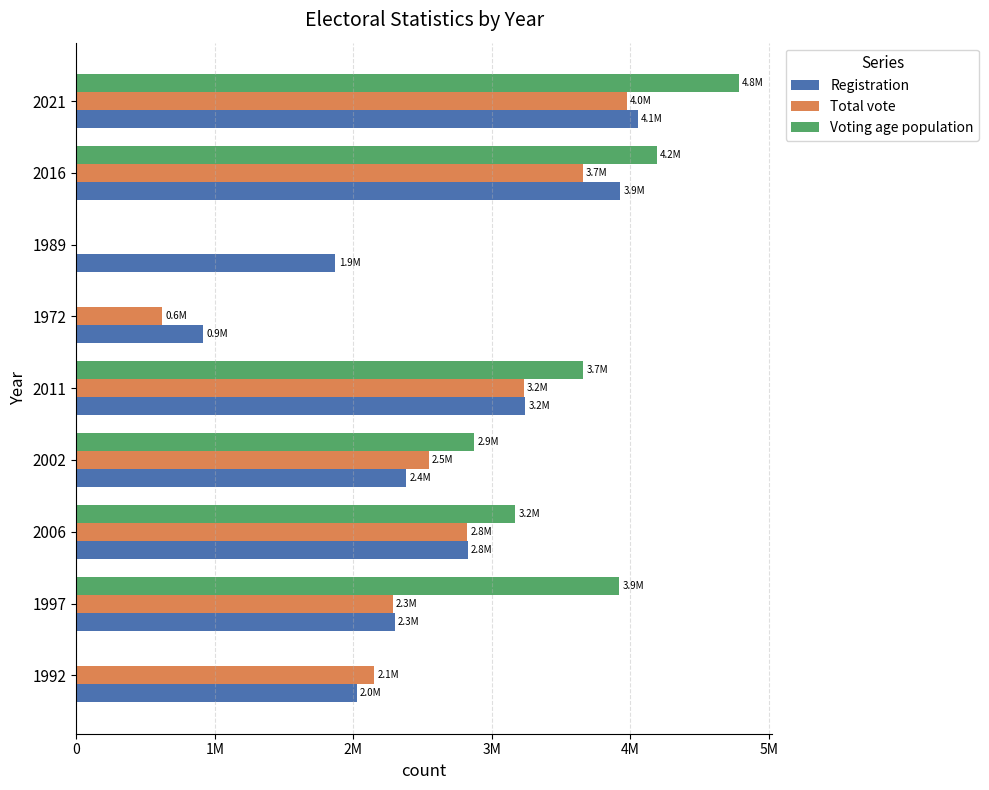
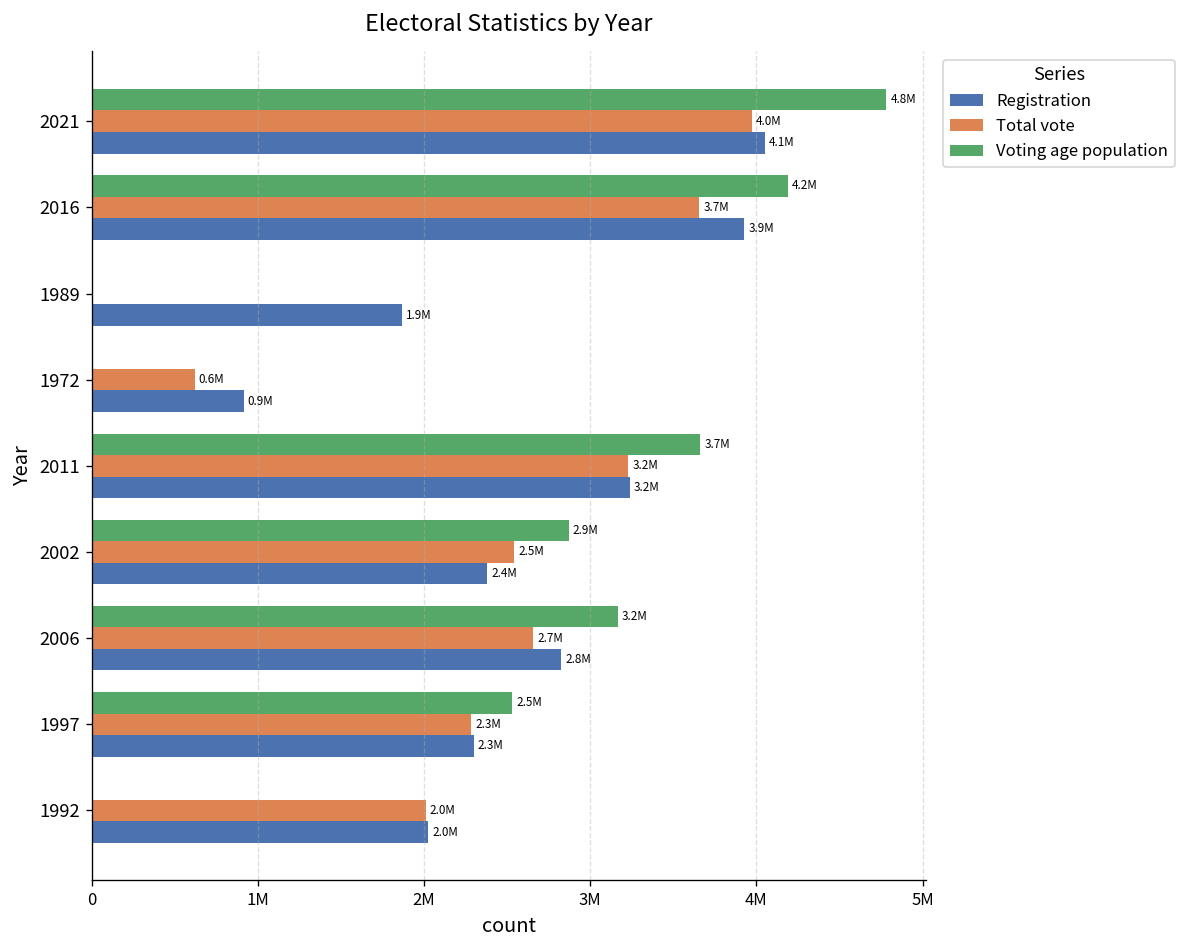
  {
    "Registration": {
      "2021": "4.1M",
      "2016": "3.9M",
      "1989": "1.9M",
      "1972": "0.9M",
      "2011": "3.2M",
      "2002": "2.4M",
      "2006": "2.8M",
      "1997": "2.3M",
      "1992": "2.0M"
    },
    "Total vote": {
      "2021": "4.0M",
      "2016": "3.7M",
      "1972": "0.6M",
      "2011": "3.2M",
      "2002": "2.5M",
-     "2006": "2.8M",
+     "2006": "2.7M",
      "1997": "2.3M",
-     "1992": "2.1M"
+     "1992": "2.0M"
    },
    "Voting age population": {
      "2021": "4.8M",
      "2016": "4.2M",
      "2011": "3.7M",
      "2002": "2.9M",
      "2006": "3.2M",
-     "1997": "3.9M"
+     "1997": "2.5M"
    }
  }
